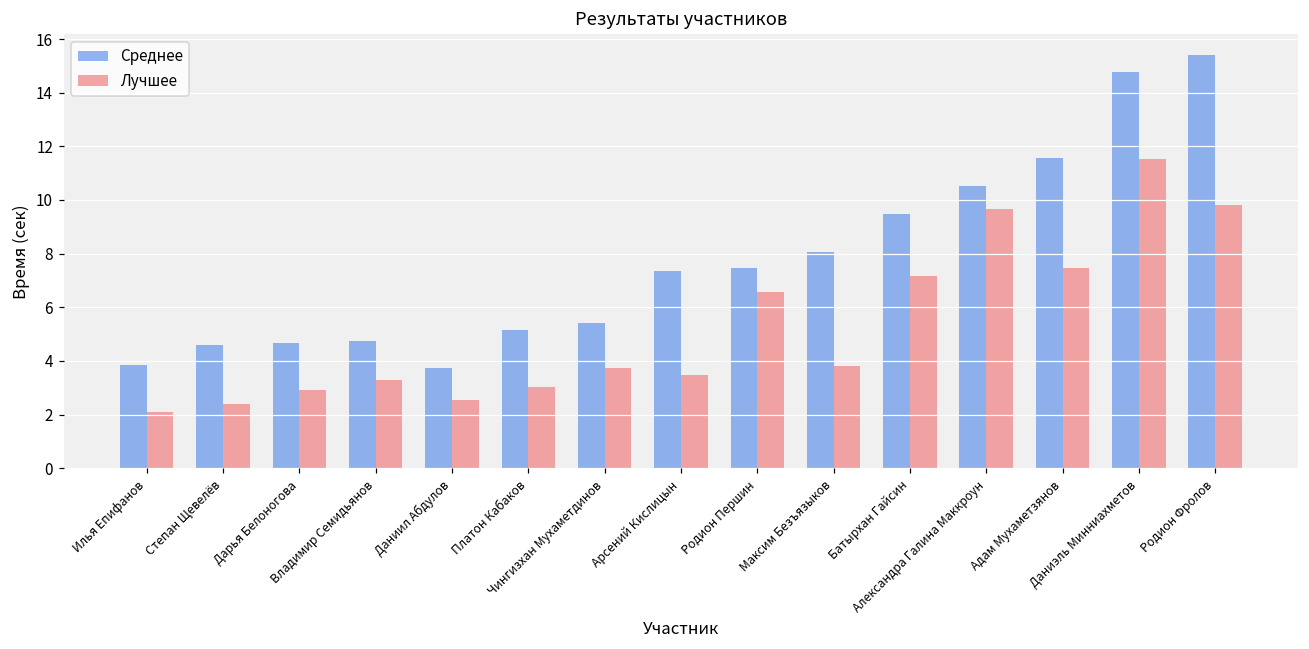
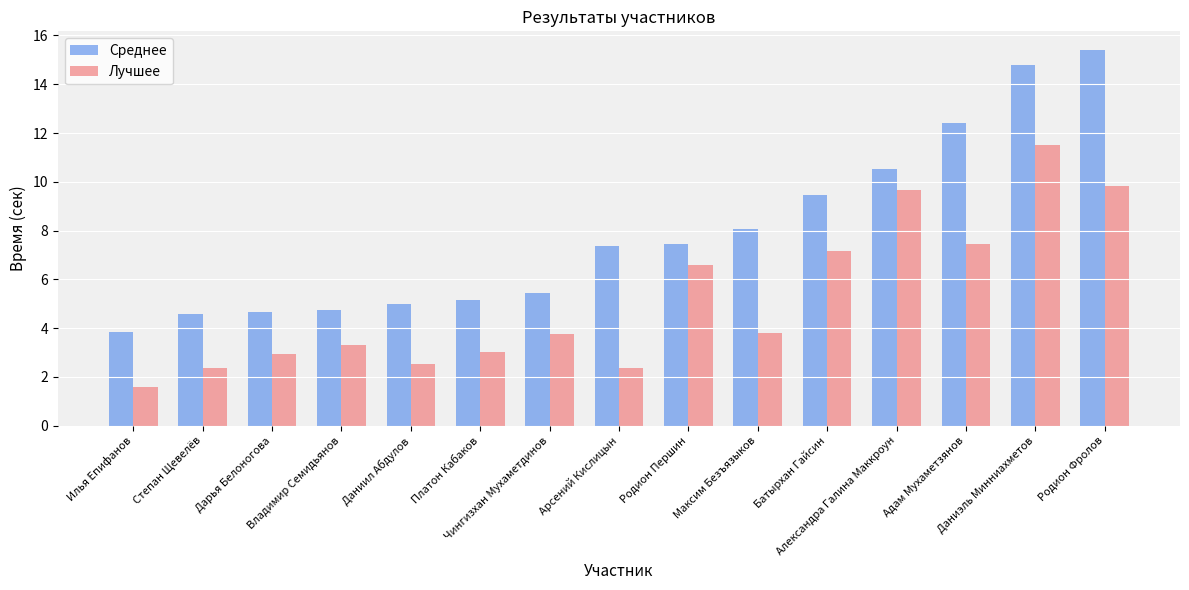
  {
    "Среднее": {
      "Илья Епифанов": 3.8,
      "Степан Щевелёв": 4.6,
      "Дарья Белоногова": 4.7,
      "Владимир Семидьянов": 4.8,
-     "Даниил Абдулов": 3.7,
+     "Даниил Абдулов": 5.0,
      "Платон Кабаков": 5.2,
      "Чингизхан Мухаметдинов": 5.4,
      "Арсений Кислицын": 7.4,
      "Родион Першин": 7.5,
      "Максим Безъязыков": 8.1,
      "Батырхан Гайсин": 9.5,
      "Александра Галина Маккроун": 10.5,
-     "Адам Мухаметзянов": 11.6,
+     "Адам Мухаметзянов": 12.4,
      "Даниэль Минниахметов": 14.8,
      "Родион Фролов": 15.4
    },
    "Лучшее": {
-     "Илья Епифанов": 2.1,
+     "Илья Епифанов": 1.6,
      "Степан Щевелёв": 2.4,
      "Дарья Белоногова": 2.9,
      "Владимир Семидьянов": 3.3,
      "Даниил Абдулов": 2.5,
      "Платон Кабаков": 3.0,
      "Чингизхан Мухаметдинов": 3.8,
-     "Арсений Кислицын": 3.5,
+     "Арсений Кислицын": 2.4,
      "Родион Першин": 6.6,
      "Максим Безъязыков": 3.8,
      "Батырхан Гайсин": 7.2,
      "Александра Галина Маккроун": 9.7,
      "Адам Мухаметзянов": 7.5,
      "Даниэль Минниахметов": 11.5,
      "Родион Фролов": 9.8
    }
  }
